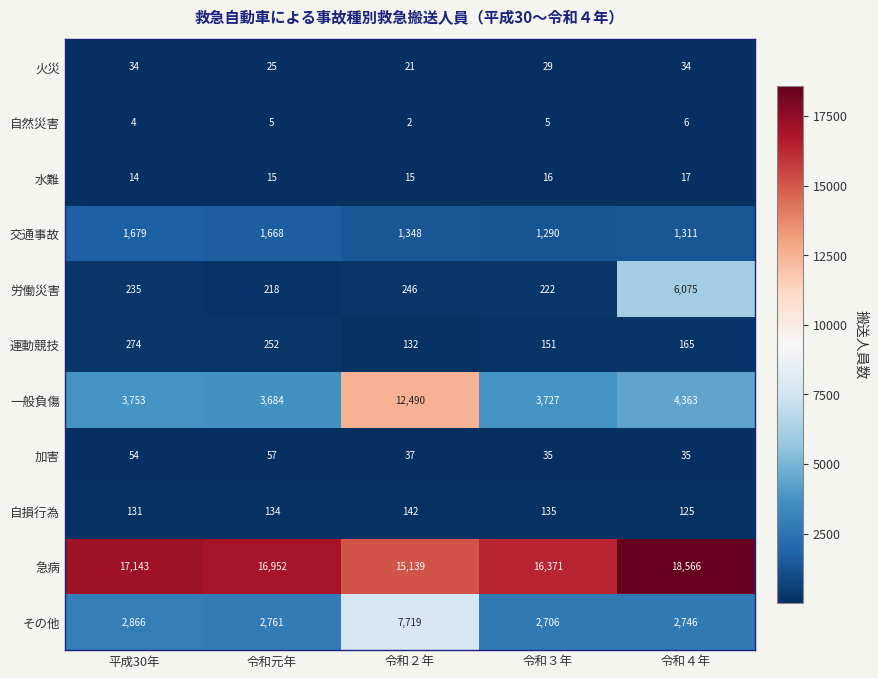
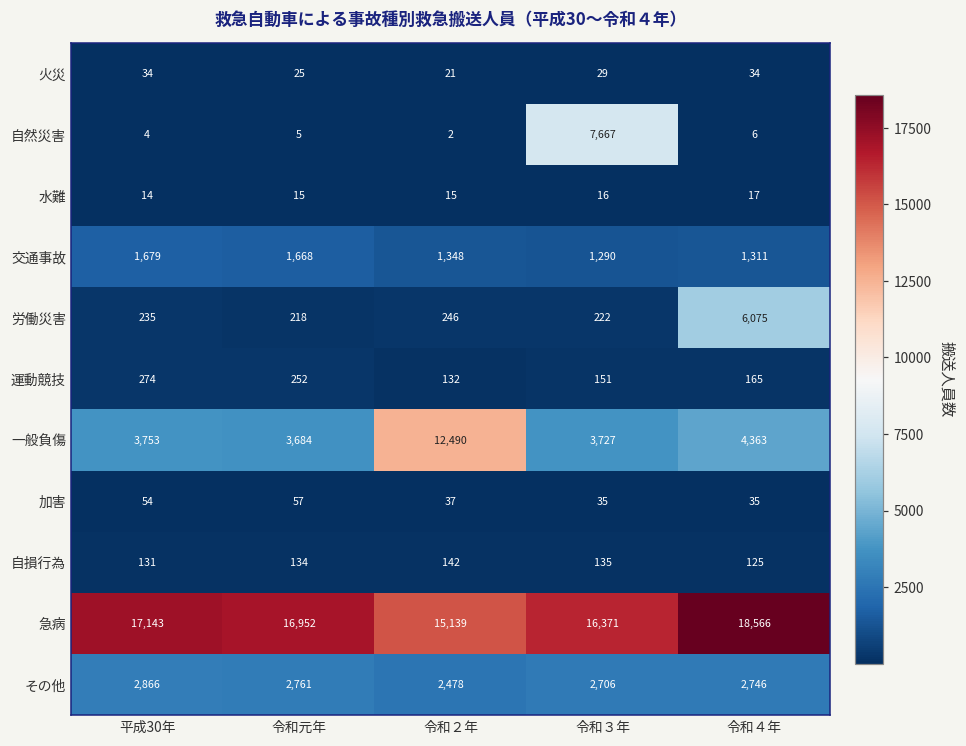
  {
    "火災": {
      "平成30年": "34",
      "令和元年": "25",
      "令和２年": "21",
      "令和３年": "29",
      "令和４年": "34"
    },
    "自然災害": {
      "平成30年": "4",
      "令和元年": "5",
      "令和２年": "2",
-     "令和３年": "5",
+     "令和３年": "7,667",
      "令和４年": "6"
    },
    "水難": {
      "平成30年": "14",
      "令和元年": "15",
      "令和２年": "15",
      "令和３年": "16",
      "令和４年": "17"
    },
    "交通事故": {
      "平成30年": "1,679",
      "令和元年": "1,668",
      "令和２年": "1,348",
      "令和３年": "1,290",
      "令和４年": "1,311"
    },
    "労働災害": {
      "平成30年": "235",
      "令和元年": "218",
      "令和２年": "246",
      "令和３年": "222",
      "令和４年": "6,075"
    },
    "運動競技": {
      "平成30年": "274",
      "令和元年": "252",
      "令和２年": "132",
      "令和３年": "151",
      "令和４年": "165"
    },
    "一般負傷": {
      "平成30年": "3,753",
      "令和元年": "3,684",
      "令和２年": "12,490",
      "令和３年": "3,727",
      "令和４年": "4,363"
    },
    "加害": {
      "平成30年": "54",
      "令和元年": "57",
      "令和２年": "37",
      "令和３年": "35",
      "令和４年": "35"
    },
    "自損行為": {
      "平成30年": "131",
      "令和元年": "134",
      "令和２年": "142",
      "令和３年": "135",
      "令和４年": "125"
    },
    "急病": {
      "平成30年": "17,143",
      "令和元年": "16,952",
      "令和２年": "15,139",
      "令和３年": "16,371",
      "令和４年": "18,566"
    },
    "その他": {
      "平成30年": "2,866",
      "令和元年": "2,761",
-     "令和２年": "7,719",
+     "令和２年": "2,478",
      "令和３年": "2,706",
      "令和４年": "2,746"
    }
  }
